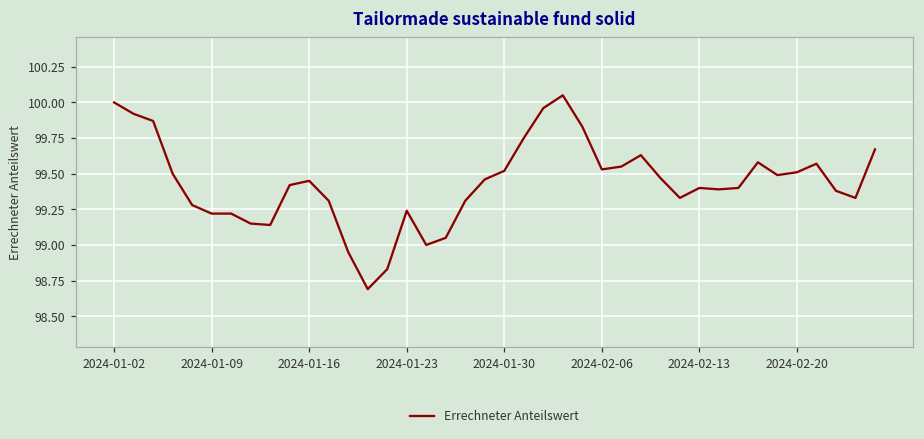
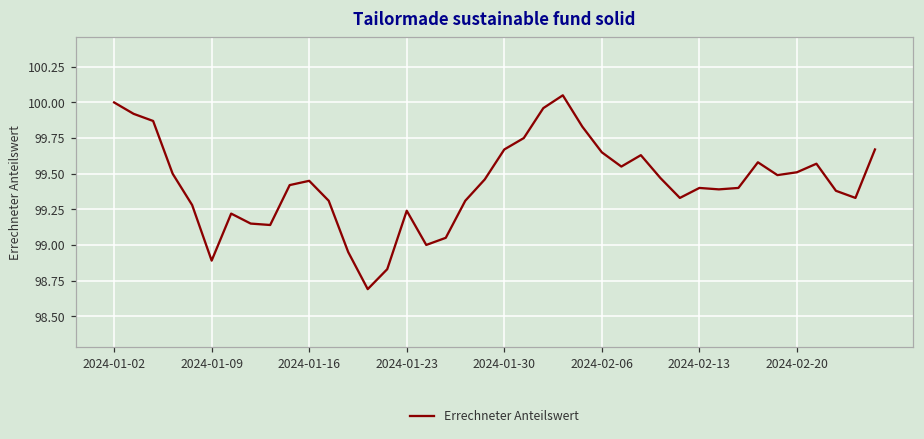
  {
    "2024-01-02": 100.00,
-   "2024-01-09": 99.22,
+   "2024-01-09": 98.89,
    "2024-01-16": 99.45,
    "2024-01-23": 99.24,
-   "2024-01-30": 99.52,
-   "2024-02-06": 99.53,
+   "2024-01-30": 99.67,
+   "2024-02-06": 99.65,
    "2024-02-13": 99.40,
    "2024-02-20": 99.51
  }
